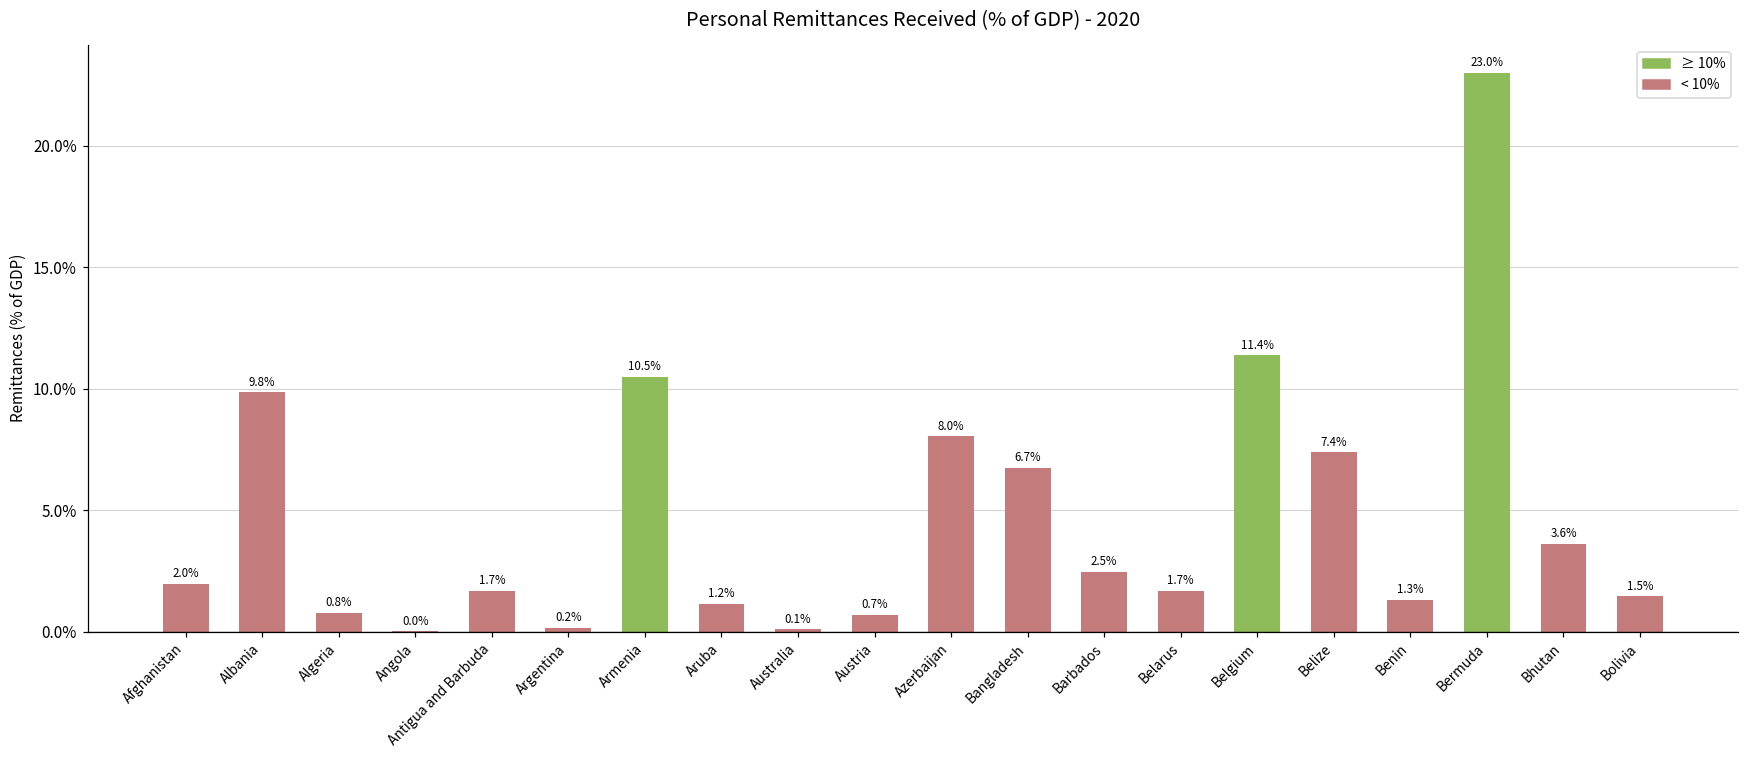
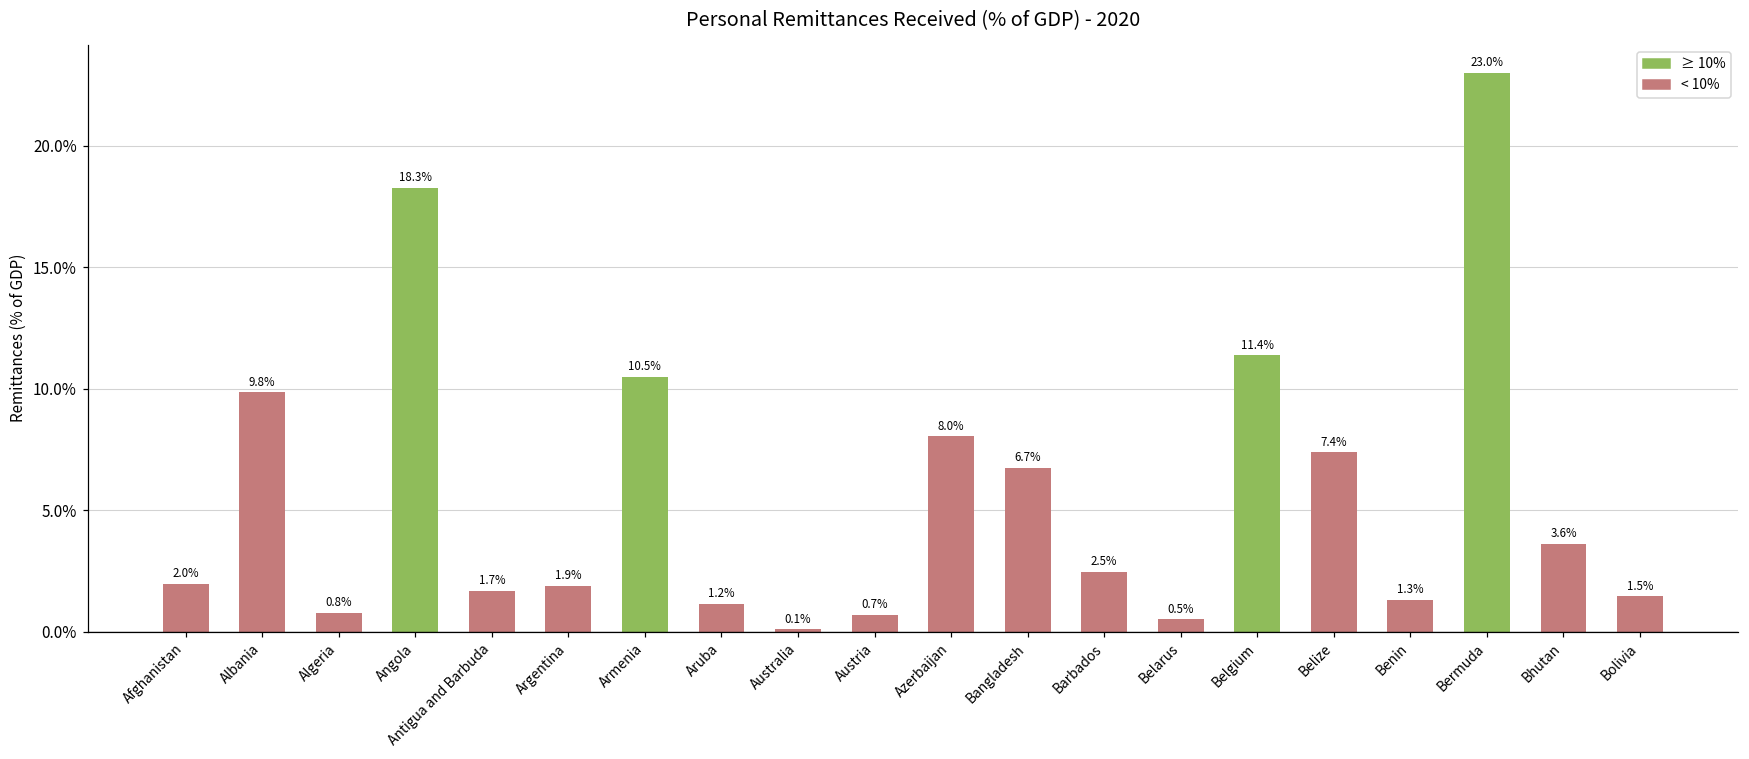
  {
    "Afghanistan": "2.0%",
    "Albania": "9.8%",
    "Algeria": "0.8%",
-   "Angola": "0.0%",
+   "Angola": "18.3%",
    "Antigua and Barbuda": "1.7%",
-   "Argentina": "0.2%",
+   "Argentina": "1.9%",
    "Armenia": "10.5%",
    "Aruba": "1.2%",
    "Australia": "0.1%",
    "Austria": "0.7%",
    "Azerbaijan": "8.0%",
    "Bangladesh": "6.7%",
    "Barbados": "2.5%",
-   "Belarus": "1.7%",
+   "Belarus": "0.5%",
    "Belgium": "11.4%",
    "Belize": "7.4%",
    "Benin": "1.3%",
    "Bermuda": "23.0%",
    "Bhutan": "3.6%",
    "Bolivia": "1.5%"
  }
